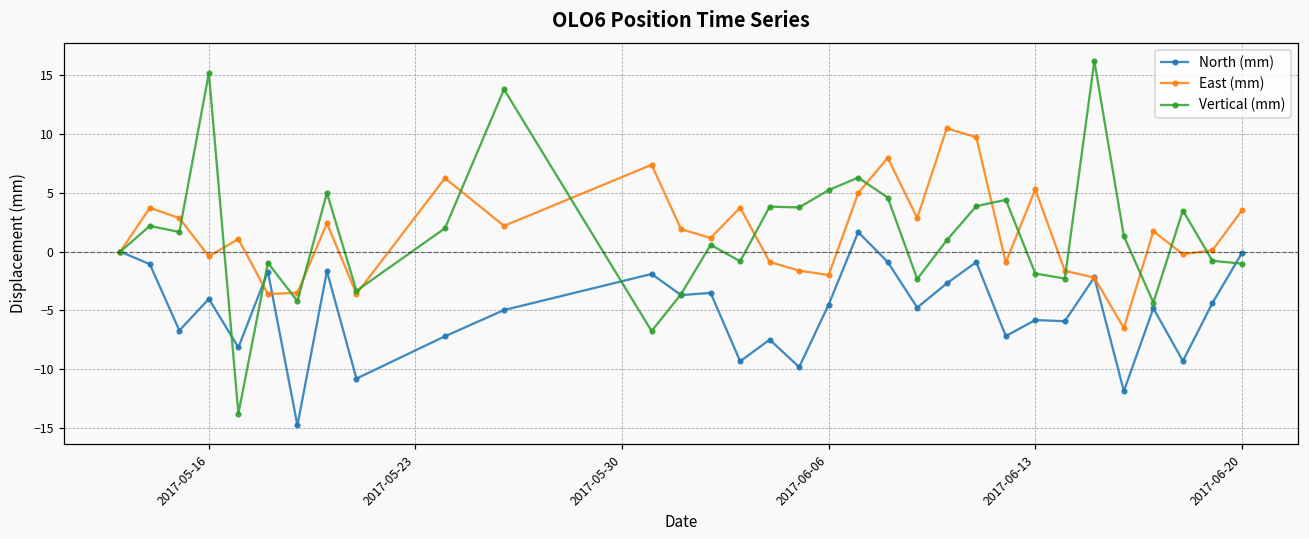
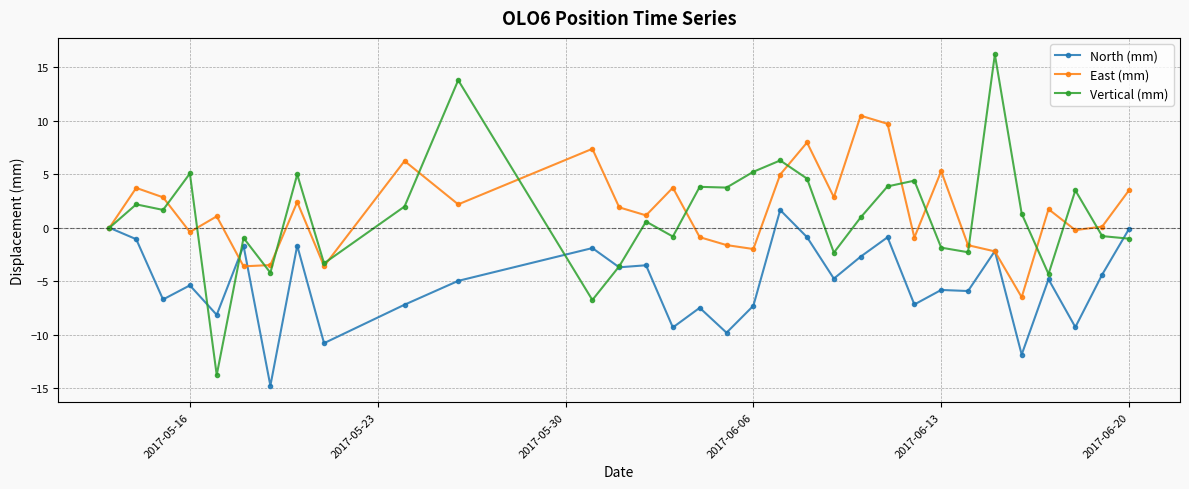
  {
    "North (mm)": {
-     "2017-05-16": -4.0,
-     "2017-06-06": -4.5,
+     "2017-05-16": -5.4,
+     "2017-06-06": -7.3,
      "2017-06-13": -5.8,
      "2017-06-20": -0.1
    },
    "East (mm)": {
      "2017-05-16": -0.4,
      "2017-06-06": -2.0,
      "2017-06-13": 5.3,
      "2017-06-20": 3.5
    },
    "Vertical (mm)": {
-     "2017-05-16": 15.2,
+     "2017-05-16": 5.1,
      "2017-06-06": 5.2,
      "2017-06-13": -1.9,
      "2017-06-20": -1.0
    }
  }
